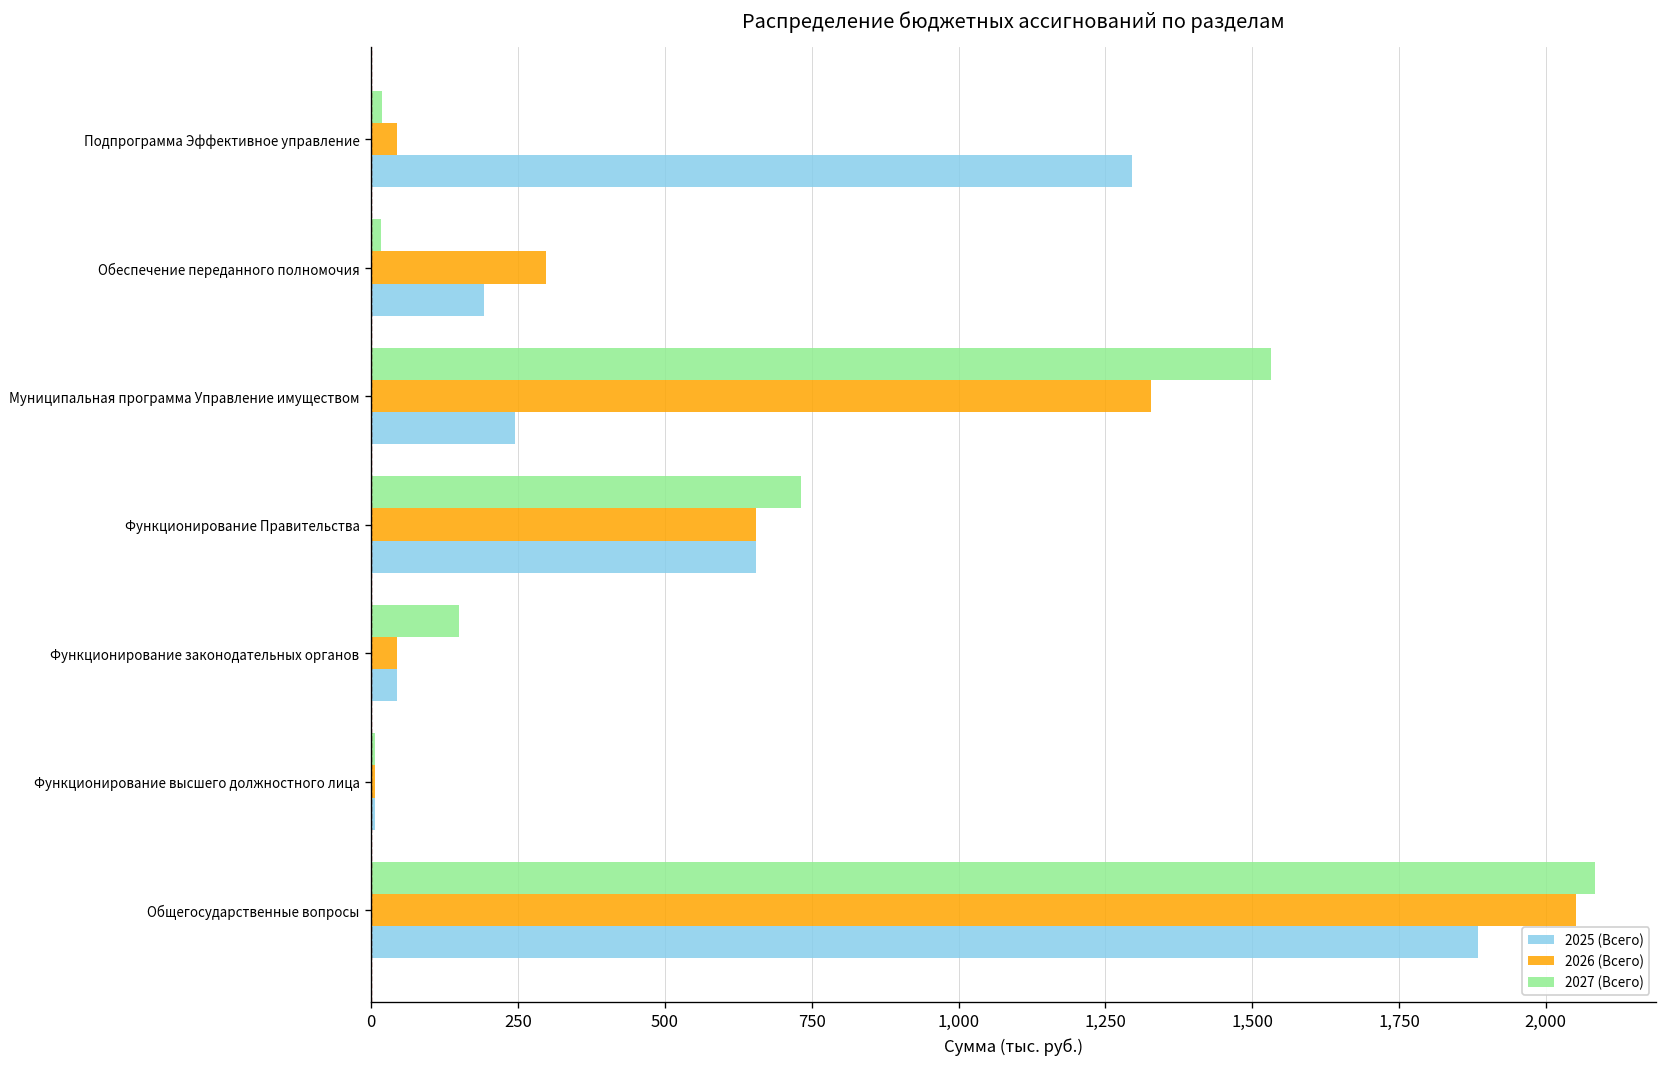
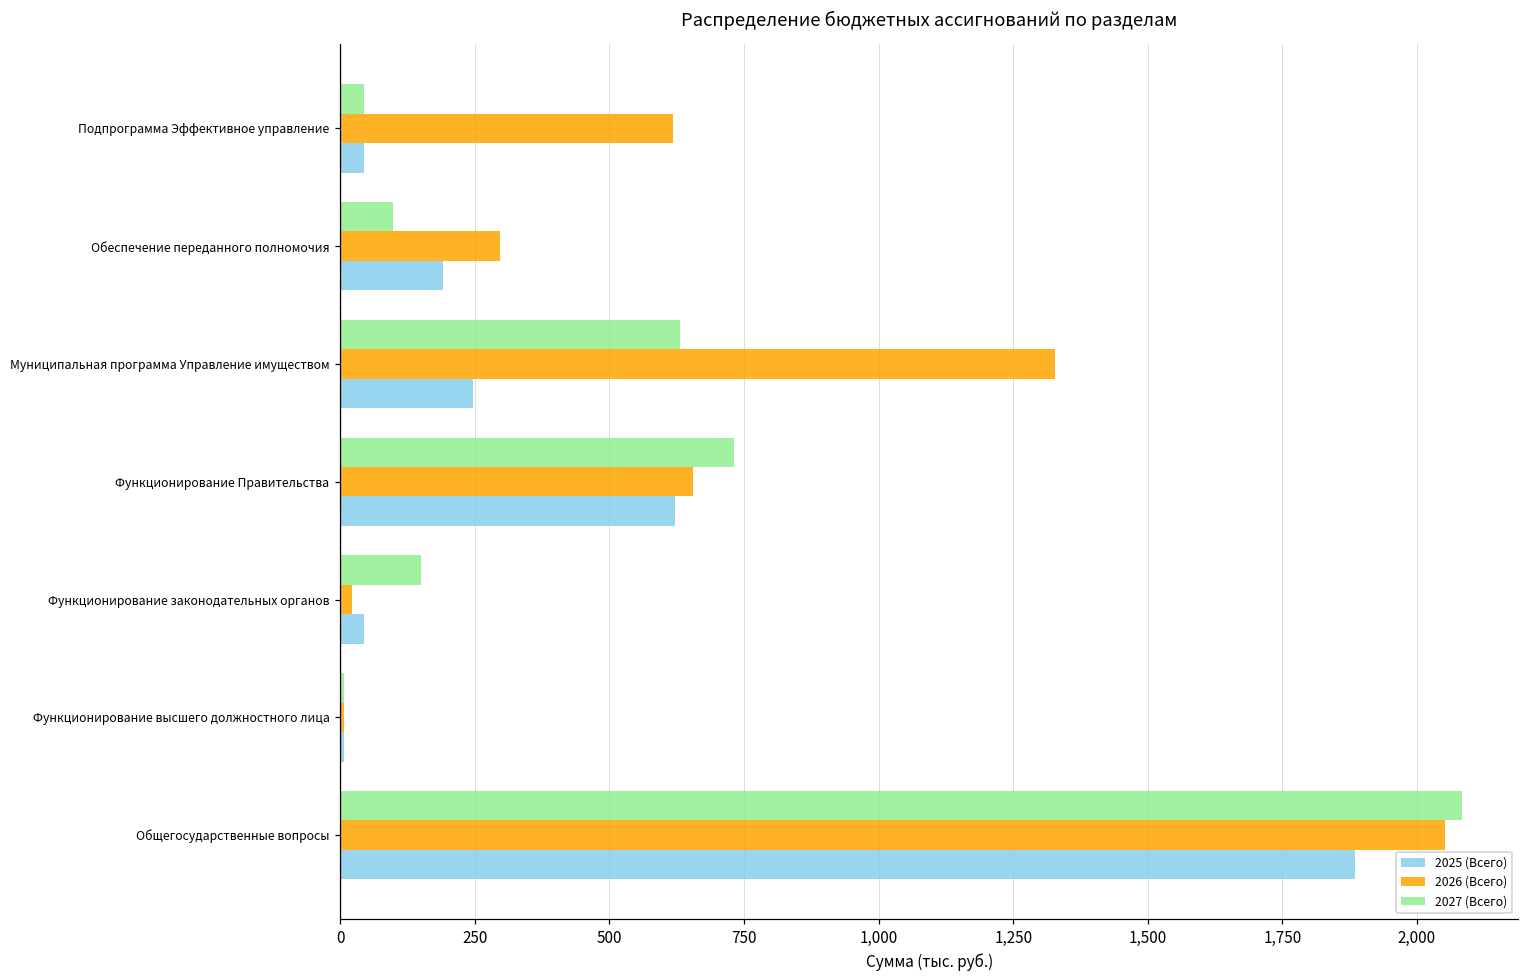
  {
    "2025 (Всего)": {
-     "Подпрограмма Эффективное управление": "1,300",
+     "Подпрограмма Эффективное управление": "40",
      "Обеспечение переданного полномочия": "190",
      "Муниципальная программа Управление имуществом": "250",
-     "Функционирование Правительства": "660",
+     "Функционирование Правительства": "620",
      "Функционирование законодательных органов": "40",
      "Функционирование высшего должностного лица": "10",
      "Общегосударственные вопросы": "1,890"
    },
    "2026 (Всего)": {
-     "Подпрограмма Эффективное управление": "40",
+     "Подпрограмма Эффективное управление": "620",
      "Обеспечение переданного полномочия": "300",
      "Муниципальная программа Управление имуществом": "1,330",
      "Функционирование Правительства": "660",
-     "Функционирование законодательных органов": "40",
+     "Функционирование законодательных органов": "20",
      "Функционирование высшего должностного лица": "10",
      "Общегосударственные вопросы": "2,050"
    },
    "2027 (Всего)": {
-     "Подпрограмма Эффективное управление": "20",
-     "Обеспечение переданного полномочия": "20",
-     "Муниципальная программа Управление имуществом": "1,530",
+     "Подпрограмма Эффективное управление": "40",
+     "Обеспечение переданного полномочия": "100",
+     "Муниципальная программа Управление имуществом": "630",
      "Функционирование Правительства": "730",
      "Функционирование законодательных органов": "150",
      "Функционирование высшего должностного лица": "10",
      "Общегосударственные вопросы": "2,080"
    }
  }
